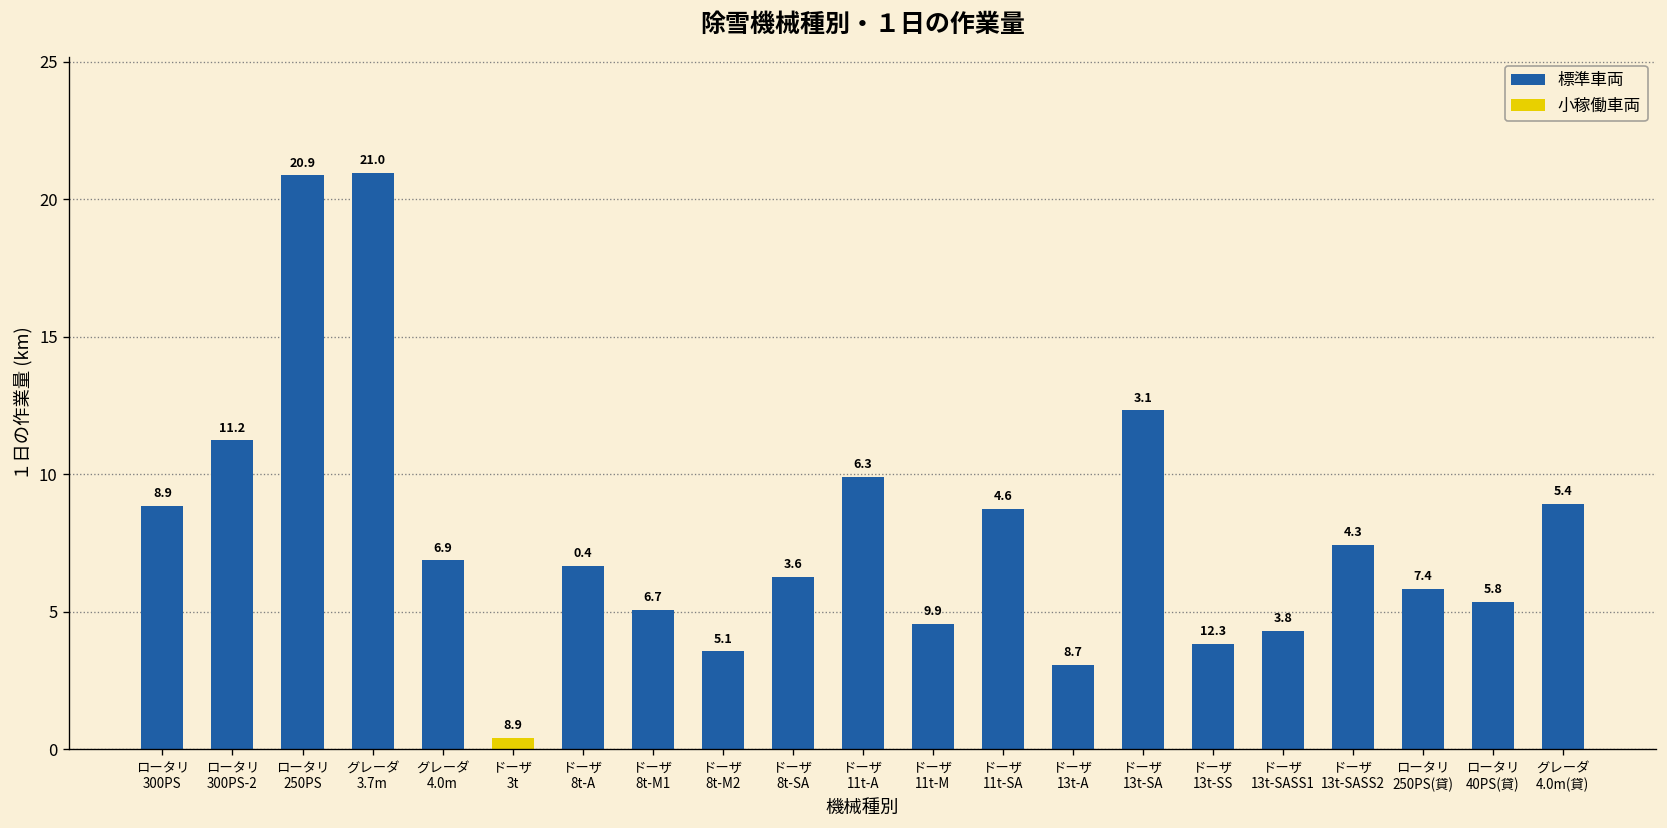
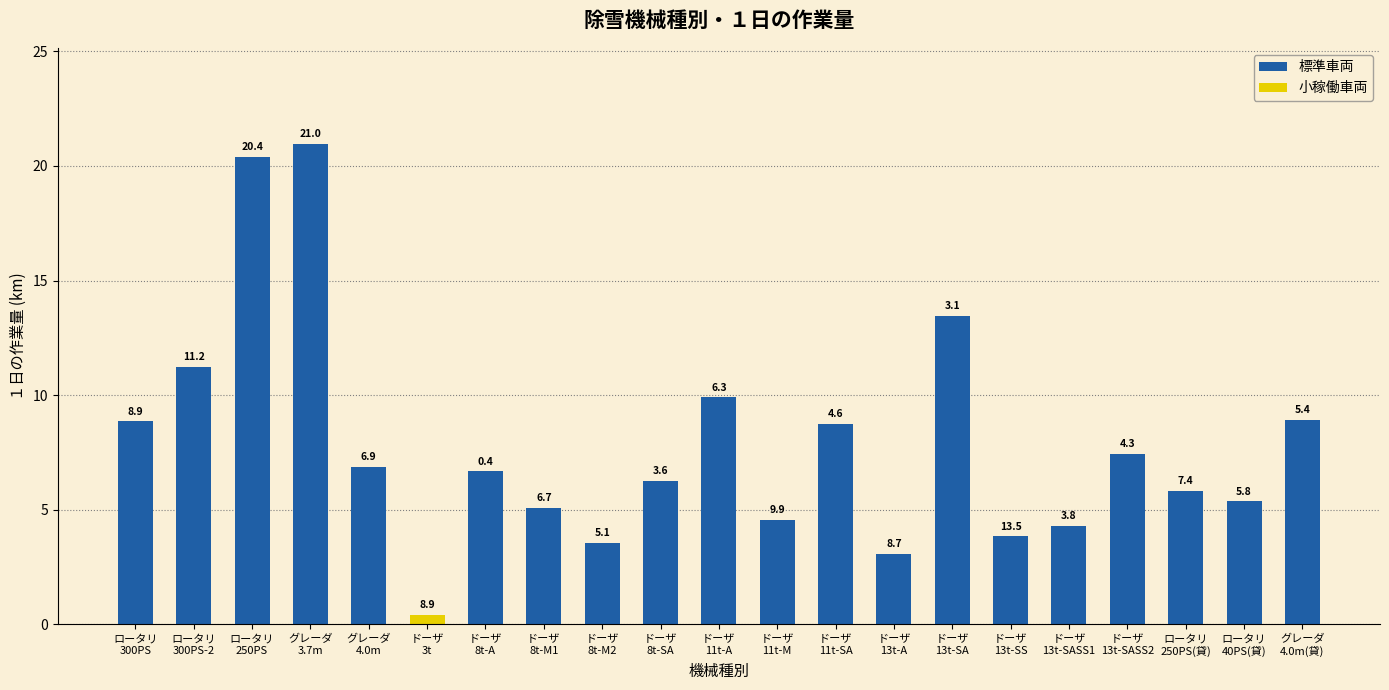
  {
    "標準車両": {
      "ロータリ 300PS": 8.9,
      "ロータリ 300PS-2": 11.2,
-     "ロータリ 250PS": 20.9,
+     "ロータリ 250PS": 20.4,
      "グレーダ 3.7m": 21.0,
      "グレーダ 4.0m": 6.9,
-     "ドーザ 13t-SA": 12.3
+     "ドーザ 13t-SA": 13.5
    }
  }
